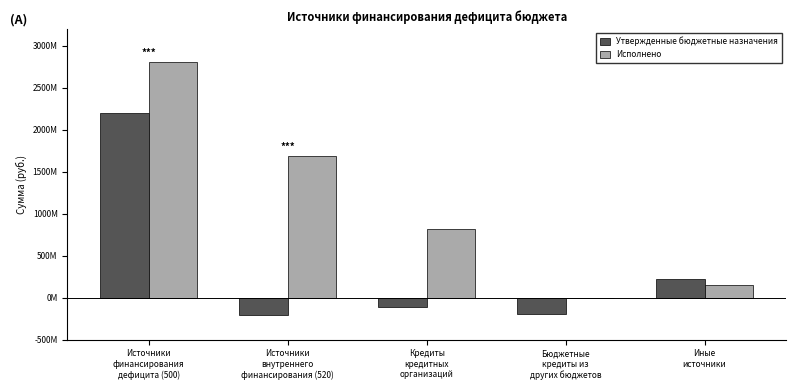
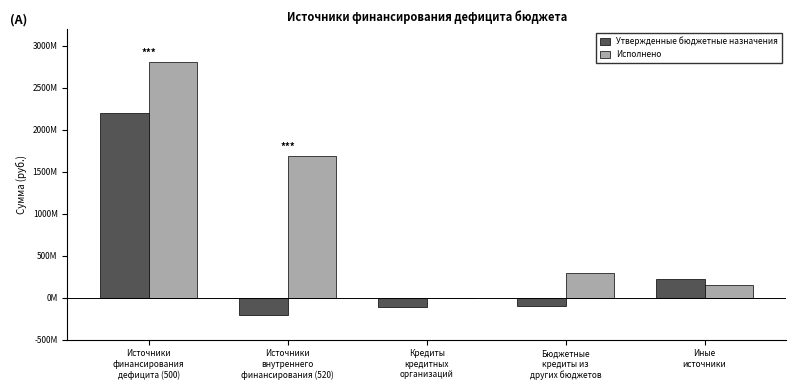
  {
    "Утвержденные бюджетные назначения": {
      "Источники финансирования дефицита (500)": 2200000000,
      "Источники внутреннего финансирования (520)": -200000000,
      "Кредиты кредитных организаций": -100000000,
-     "Бюджетные кредиты из других бюджетов": -200000000,
+     "Бюджетные кредиты из других бюджетов": -100000000,
      "Иные источники": 200000000
    },
    "Исполнено": {
      "Источники финансирования дефицита (500)": 2800000000,
      "Источники внутреннего финансирования (520)": 1700000000,
-     "Кредиты кредитных организаций": 800000000,
-     "Бюджетные кредиты из других бюджетов": 0,
+     "Кредиты кредитных организаций": 0,
+     "Бюджетные кредиты из других бюджетов": 300000000,
      "Иные источники": 100000000
    }
  }
